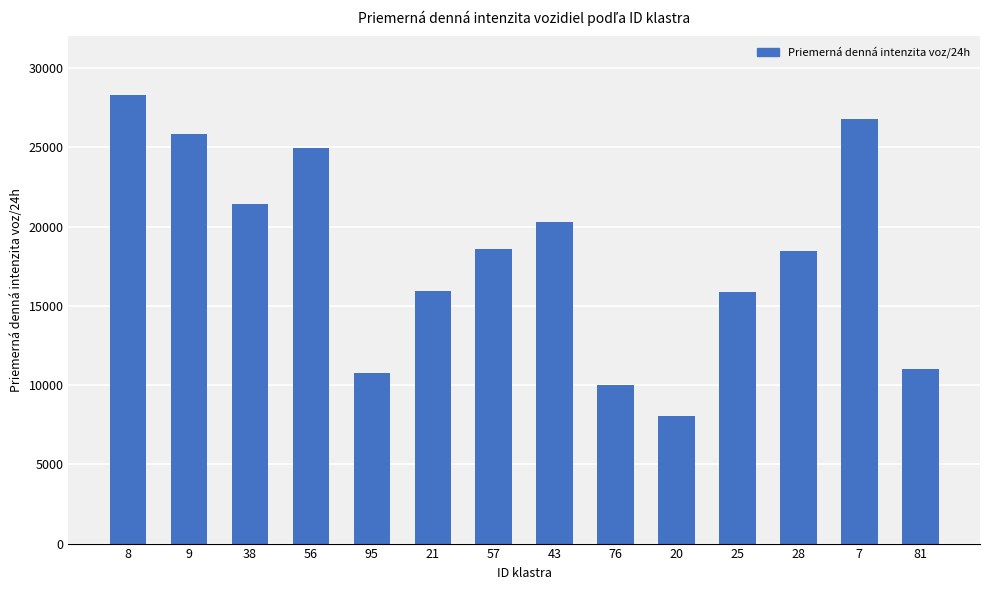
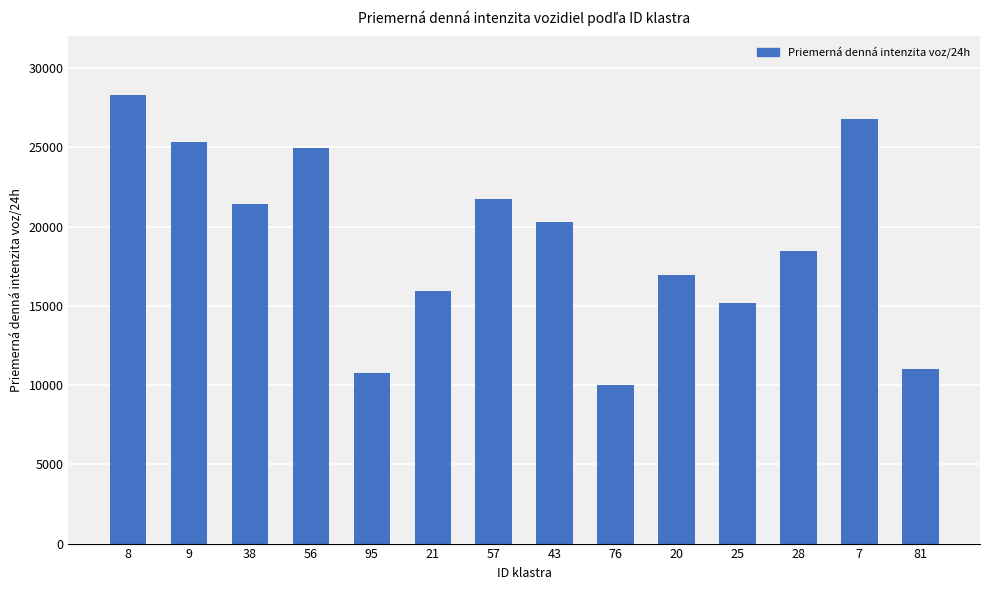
  {
    "8": 28300,
-   "9": 25900,
+   "9": 25300,
    "38": 21400,
    "56": 24900,
    "95": 10800,
    "21": 15900,
-   "57": 18600,
+   "57": 21700,
    "43": 20300,
    "76": 10000,
-   "20": 8000,
-   "25": 15900,
+   "20": 16900,
+   "25": 15200,
    "28": 18400,
    "7": 26800,
    "81": 11000
  }
